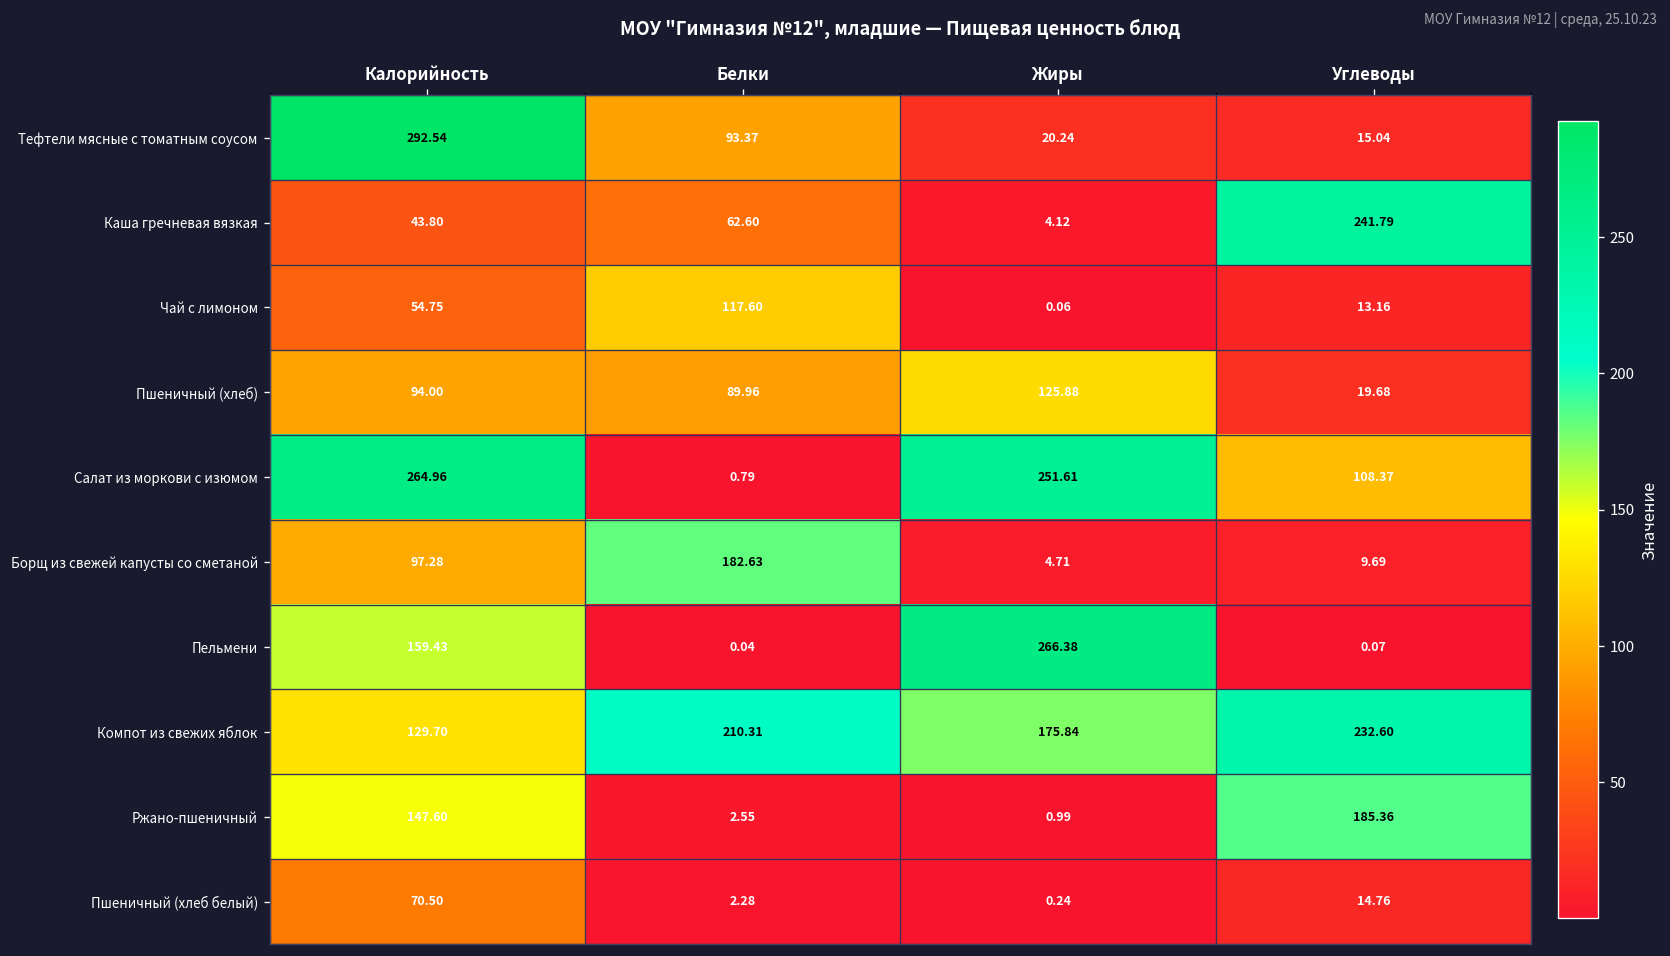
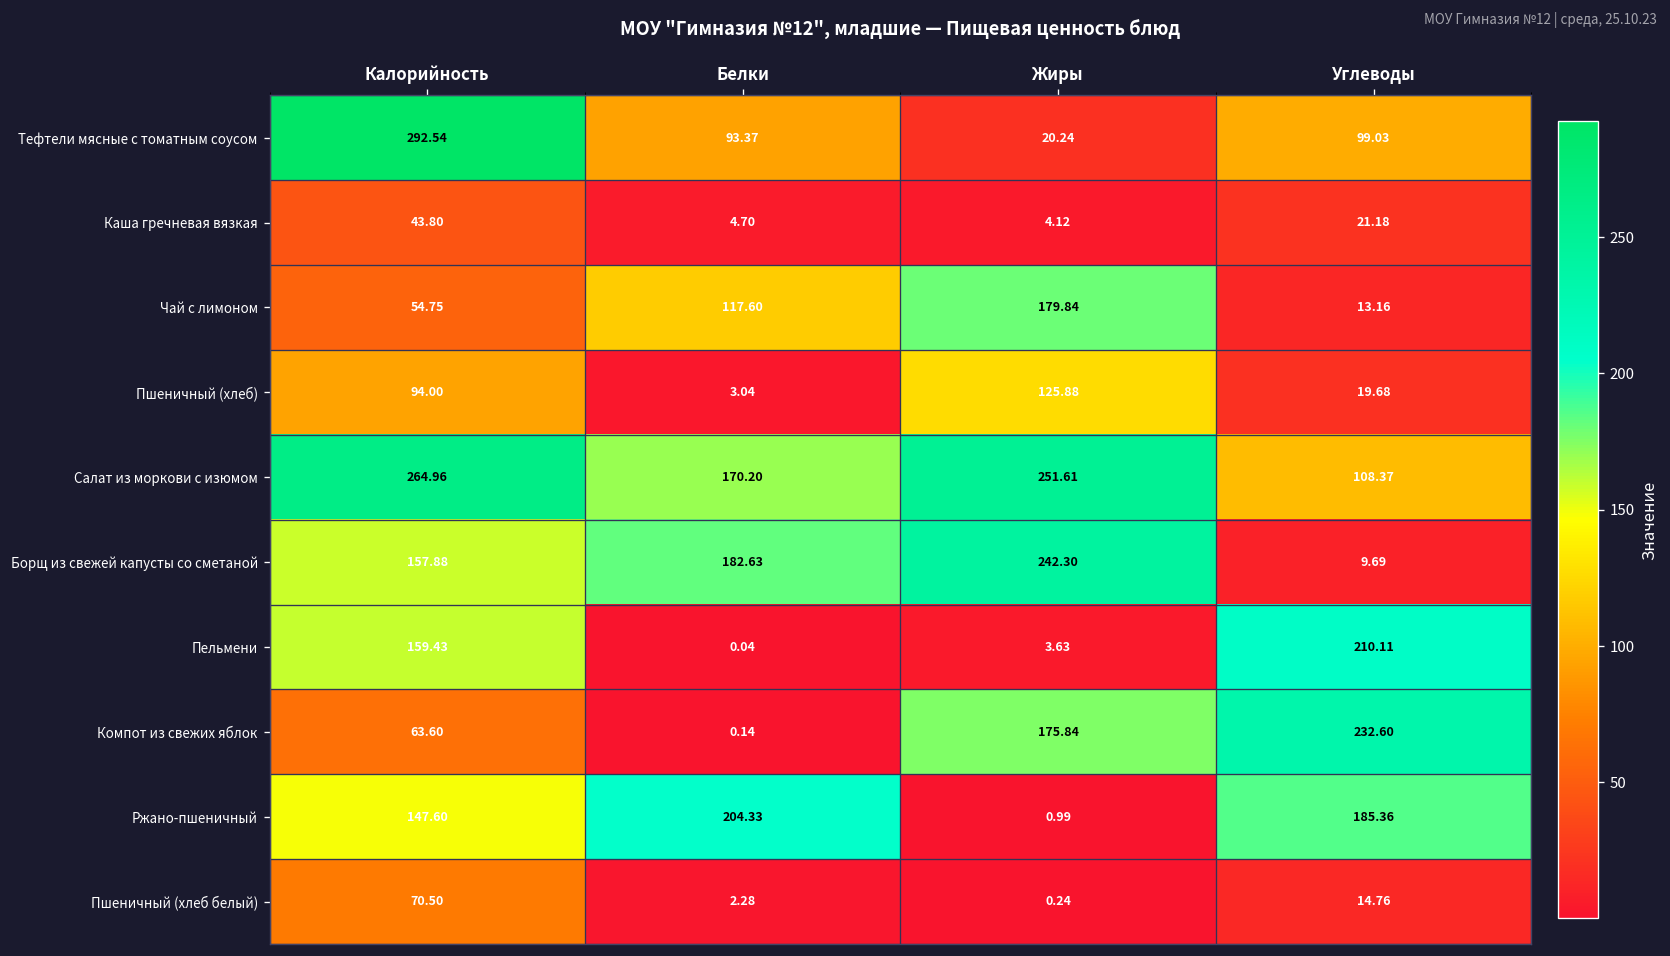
  {
    "Тефтели мясные с томатным соусом": {
      "Калорийность": 292.54,
      "Белки": 93.37,
      "Жиры": 20.24,
-     "Углеводы": 15.04
+     "Углеводы": 99.03
    },
    "Каша гречневая вязкая": {
      "Калорийность": 43.80,
-     "Белки": 62.60,
+     "Белки": 4.70,
      "Жиры": 4.12,
-     "Углеводы": 241.79
+     "Углеводы": 21.18
    },
    "Чай с лимоном": {
      "Калорийность": 54.75,
      "Белки": 117.60,
-     "Жиры": 0.06,
+     "Жиры": 179.84,
      "Углеводы": 13.16
    },
    "Пшеничный (хлеб)": {
      "Калорийность": 94.00,
-     "Белки": 89.96,
+     "Белки": 3.04,
      "Жиры": 125.88,
      "Углеводы": 19.68
    },
    "Салат из моркови с изюмом": {
      "Калорийность": 264.96,
-     "Белки": 0.79,
+     "Белки": 170.20,
      "Жиры": 251.61,
      "Углеводы": 108.37
    },
    "Борщ из свежей капусты со сметаной": {
-     "Калорийность": 97.28,
+     "Калорийность": 157.88,
      "Белки": 182.63,
-     "Жиры": 4.71,
+     "Жиры": 242.30,
      "Углеводы": 9.69
    },
    "Пельмени": {
      "Калорийность": 159.43,
      "Белки": 0.04,
-     "Жиры": 266.38,
-     "Углеводы": 0.07
+     "Жиры": 3.63,
+     "Углеводы": 210.11
    },
    "Компот из свежих яблок": {
-     "Калорийность": 129.70,
-     "Белки": 210.31,
+     "Калорийность": 63.60,
+     "Белки": 0.14,
      "Жиры": 175.84,
      "Углеводы": 232.60
    },
    "Ржано-пшеничный": {
      "Калорийность": 147.60,
-     "Белки": 2.55,
+     "Белки": 204.33,
      "Жиры": 0.99,
      "Углеводы": 185.36
    },
    "Пшеничный (хлеб белый)": {
      "Калорийность": 70.50,
      "Белки": 2.28,
      "Жиры": 0.24,
      "Углеводы": 14.76
    }
  }
